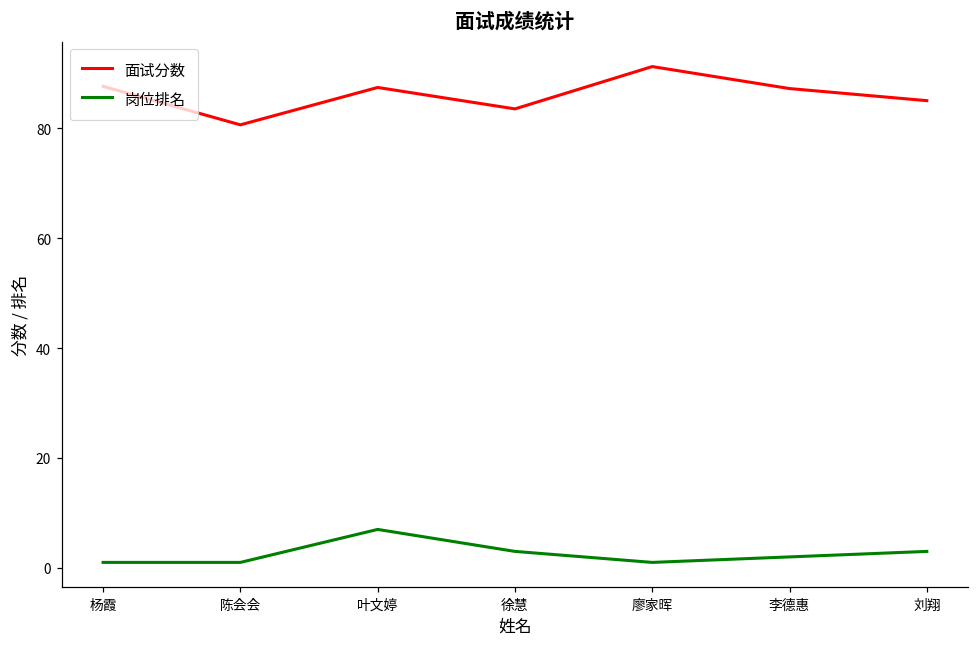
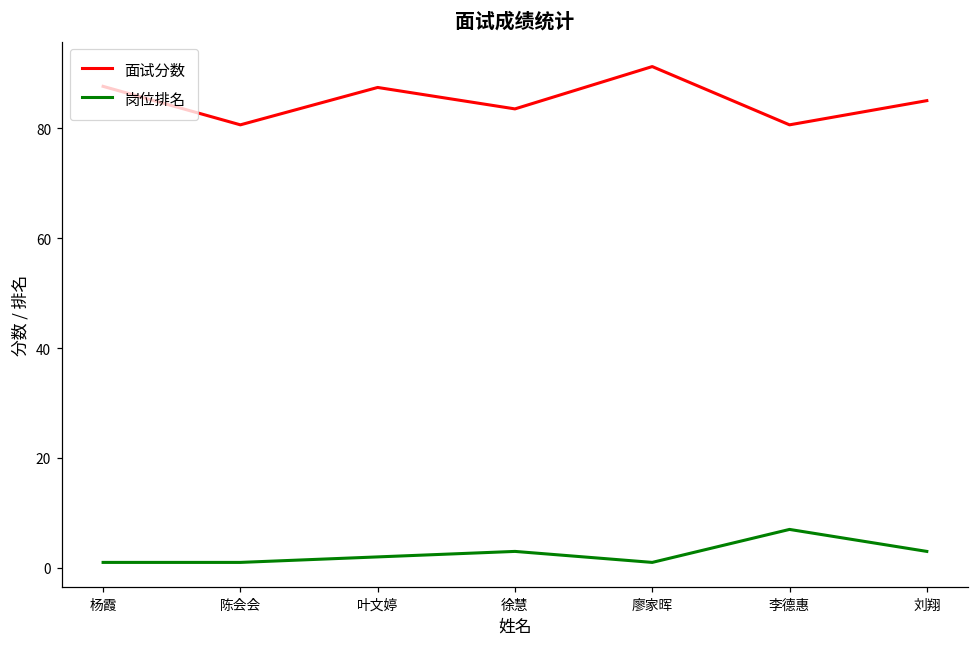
  {
    "面试分数": {
      "陈会会": 81,
      "叶文婷": 87,
      "徐慧": 84,
      "廖家晖": 91,
-     "李德惠": 87,
+     "李德惠": 81,
      "刘翔": 85
    },
    "岗位排名": {
      "杨霞": 1,
      "陈会会": 1,
-     "叶文婷": 7,
+     "叶文婷": 2,
      "徐慧": 3,
      "廖家晖": 1,
-     "李德惠": 2,
+     "李德惠": 7,
      "刘翔": 3
    }
  }
